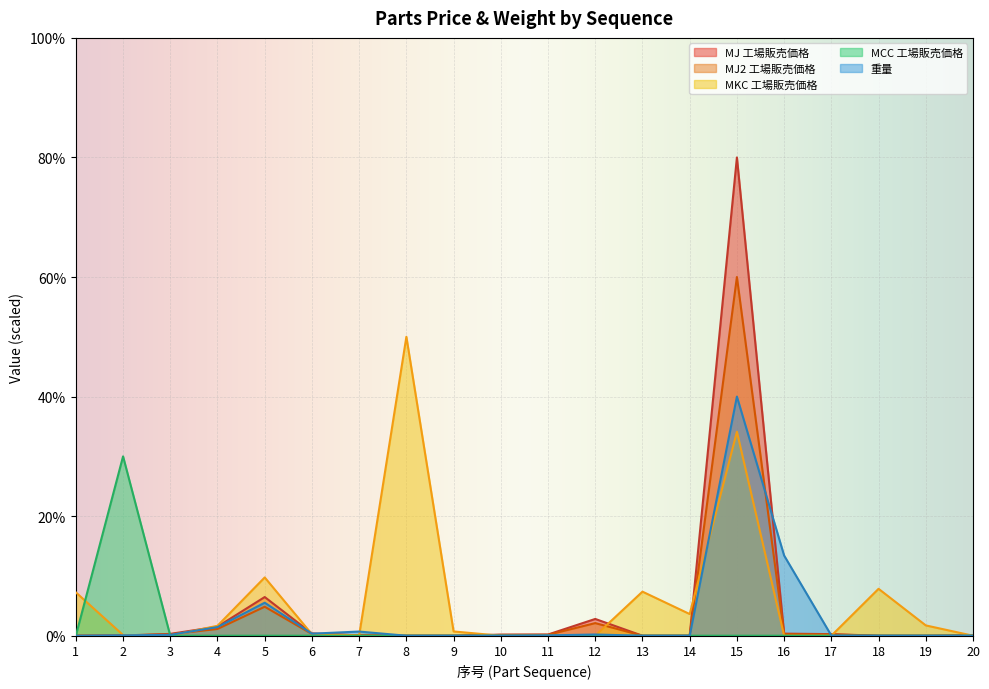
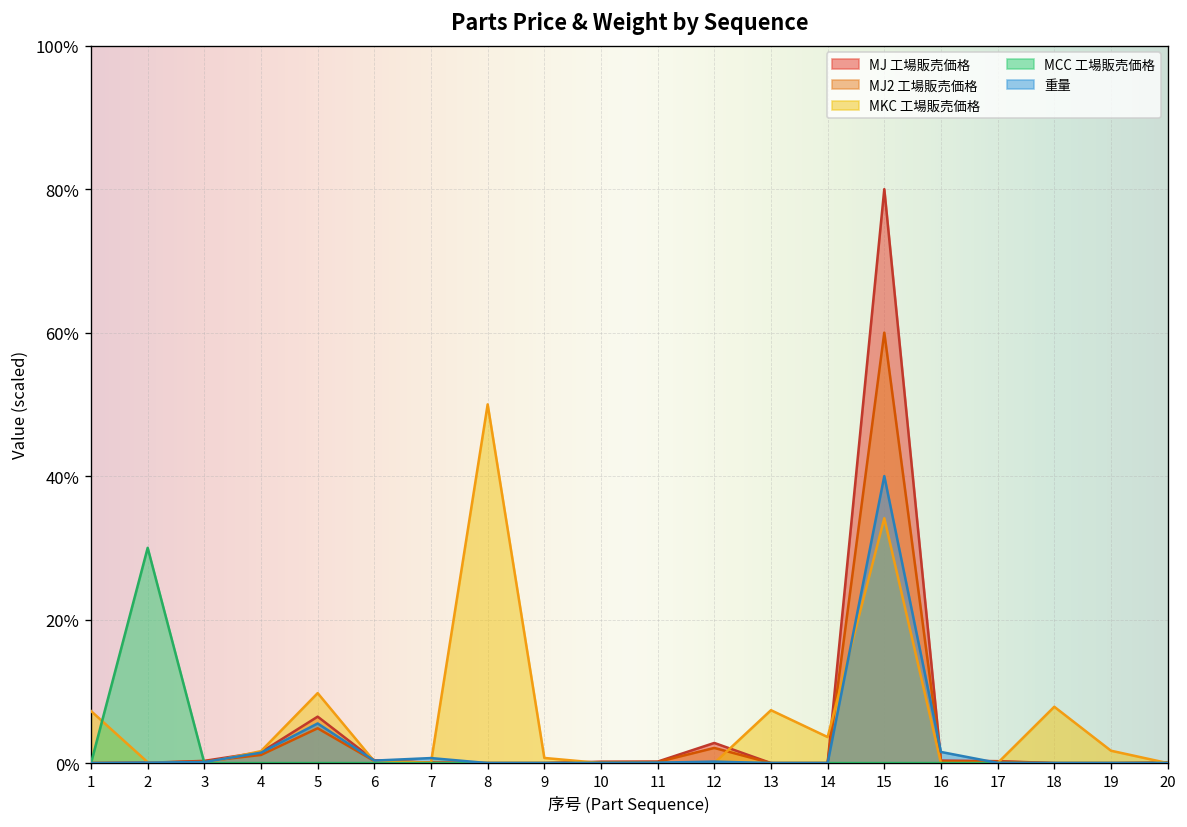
  {
    "MCC 工場販売価格": {
      "2": "30%",
      "4": "0%",
      "5": "0%",
      "15": "0%"
    },
    "重量": {
      "5": "6%",
      "7": "1%",
      "15": "40%",
-     "16": "13%"
+     "16": "2%"
    }
  }
